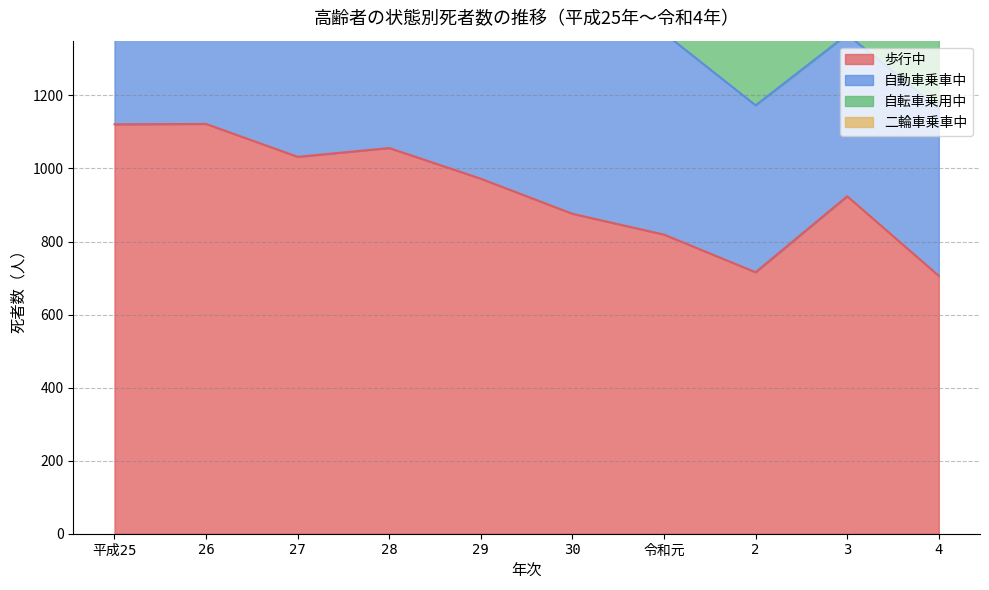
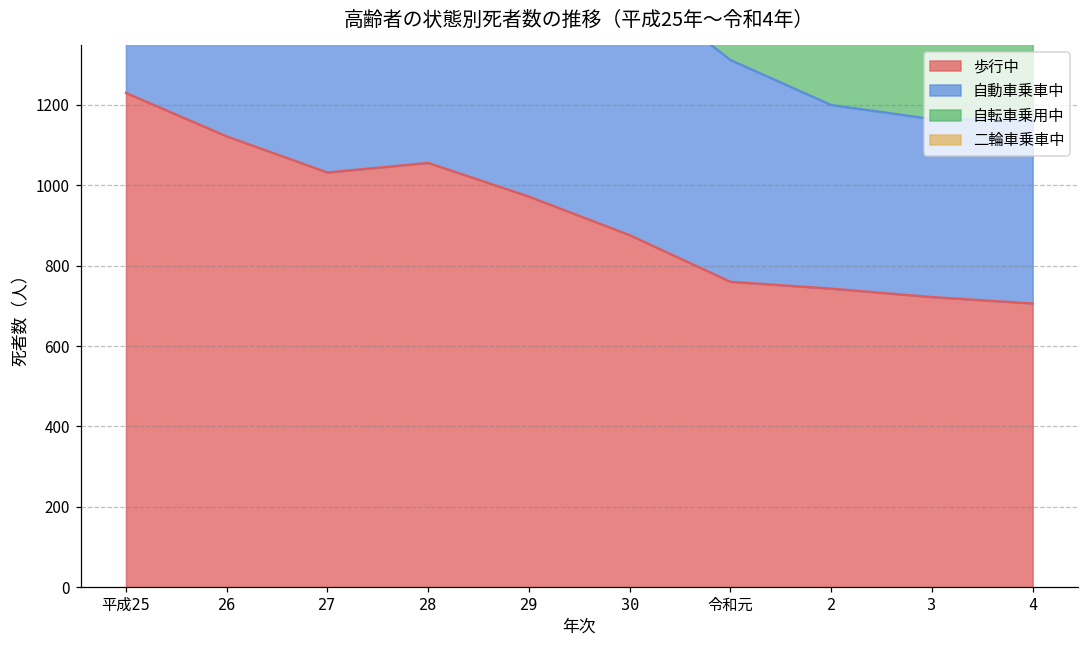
  {
    "歩行中": {
-     "平成25": 1120,
+     "平成25": 1230,
      "26": 1120,
      "27": 1030,
      "28": 1060,
      "29": 970,
      "30": 880,
-     "令和元": 820,
-     "2": 720,
-     "3": 920,
+     "令和元": 760,
+     "2": 740,
+     "3": 720,
      "4": 710
    },
    "自動車乗車中": {
      "2": 460
    }
  }
